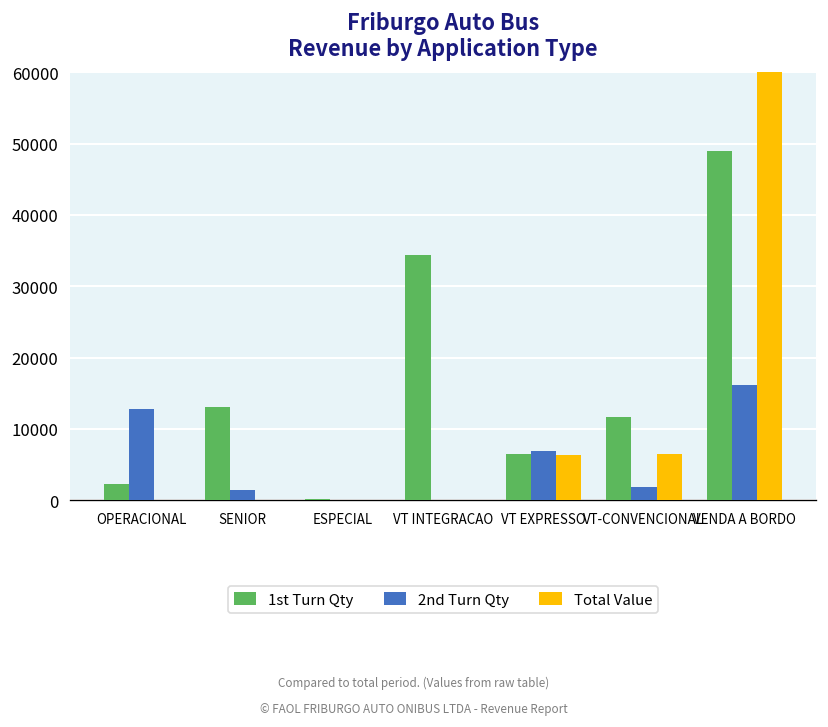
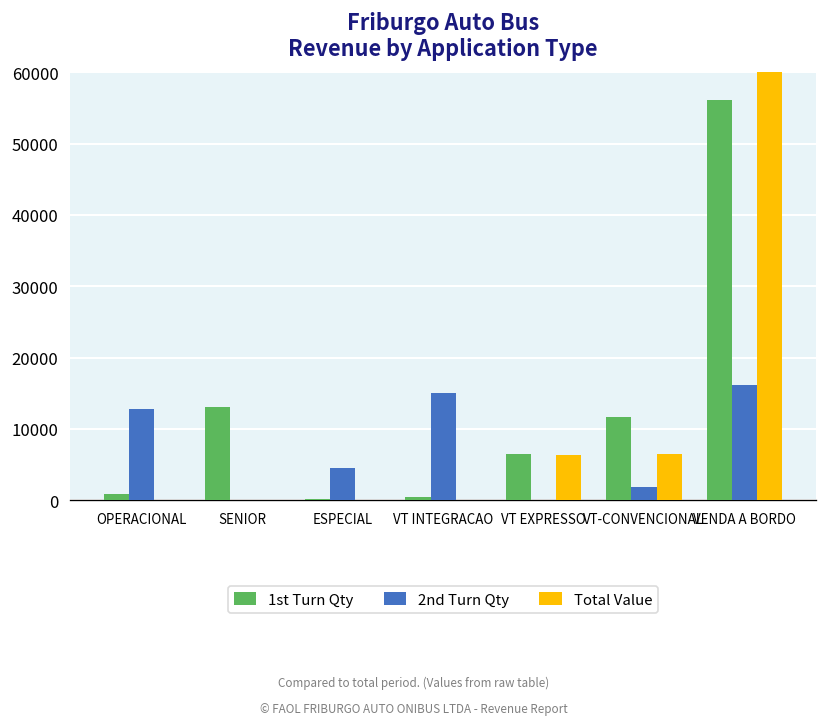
  {
    "1st Turn Qty": {
-     "OPERACIONAL": 2000,
+     "OPERACIONAL": 1000,
      "SENIOR": 13000,
-     "VT INTEGRACAO": 34000,
+     "VT INTEGRACAO": 1000,
      "VT EXPRESSO": 6000,
      "VT-CONVENCIONAL": 12000,
-     "VENDA A BORDO": 49000
+     "VENDA A BORDO": 56000
    },
    "2nd Turn Qty": {
      "OPERACIONAL": 13000,
-     "SENIOR": 1000,
-     "ESPECIAL": 0,
-     "VT INTEGRACAO": 0,
-     "VT EXPRESSO": 7000,
+     "SENIOR": 0,
+     "ESPECIAL": 5000,
+     "VT INTEGRACAO": 15000,
+     "VT EXPRESSO": 0,
      "VT-CONVENCIONAL": 2000,
      "VENDA A BORDO": 16000
    },
    "Total Value": {
      "OPERACIONAL": 0,
      "SENIOR": 0,
      "ESPECIAL": 0,
      "VT INTEGRACAO": 0,
      "VT EXPRESSO": 6000,
      "VT-CONVENCIONAL": 6000
    }
  }
